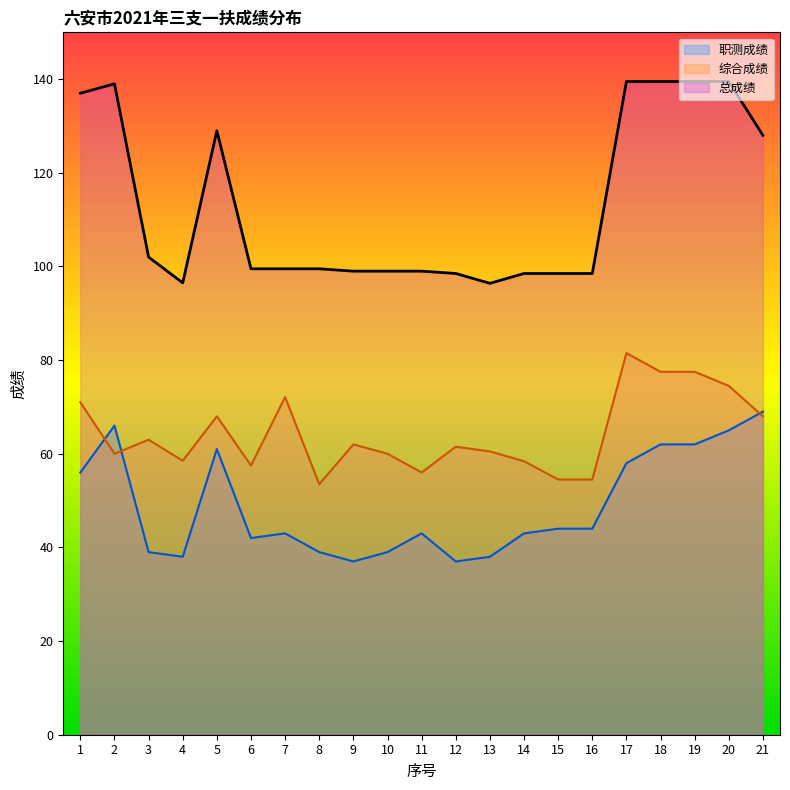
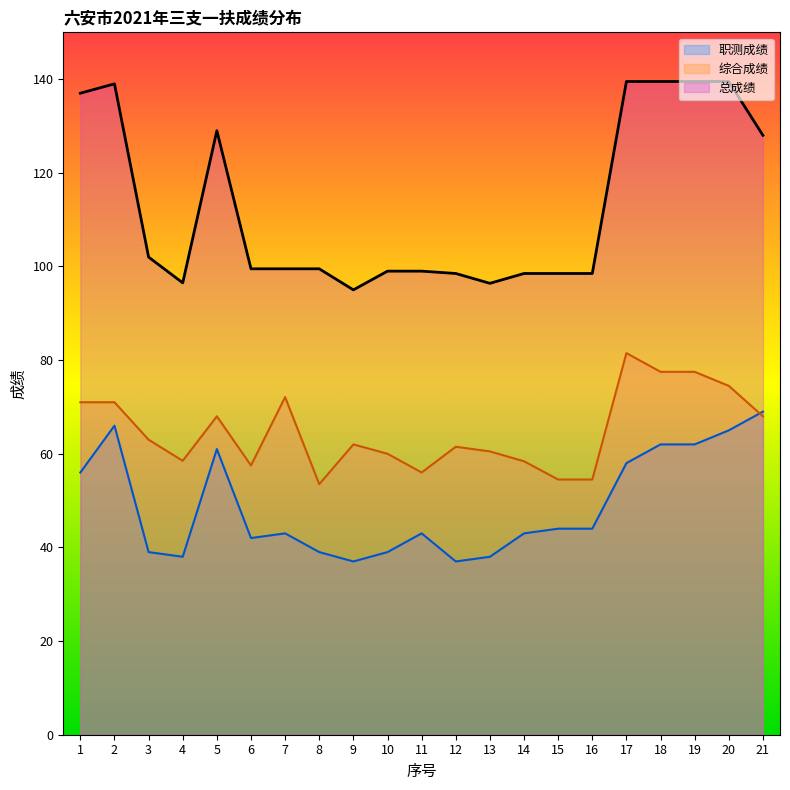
  {
    "职测成绩": {
      "1": 56,
      "2": 66,
      "3": 39,
      "4": 38,
      "5": 61,
      "6": 42,
      "7": 43,
      "8": 39,
      "9": 37,
      "10": 39,
      "11": 43,
      "12": 37,
      "13": 38,
      "14": 43,
      "15": 44,
      "16": 44,
      "17": 58,
      "18": 62,
      "19": 62,
      "20": 65,
      "21": 69
    },
    "综合成绩": {
      "1": 71,
-     "2": 60,
+     "2": 71,
      "3": 63,
      "4": 59,
      "5": 68,
      "6": 58,
      "7": 72,
      "8": 54,
      "9": 62,
      "10": 60,
      "11": 56,
      "12": 62,
      "13": 61,
      "14": 58,
      "15": 55,
      "16": 55,
      "17": 82,
      "18": 78,
      "19": 78,
      "20": 75,
      "21": 68
    },
    "总成绩": {
      "1": 137,
      "2": 139,
      "3": 102,
      "4": 97,
      "5": 129,
      "6": 100,
      "7": 100,
      "8": 100,
-     "9": 99,
+     "9": 95,
      "10": 99,
      "11": 99,
      "12": 99,
      "13": 96,
      "14": 99,
      "15": 99,
      "16": 99,
      "17": 140,
      "18": 140,
      "21": 128
    }
  }
